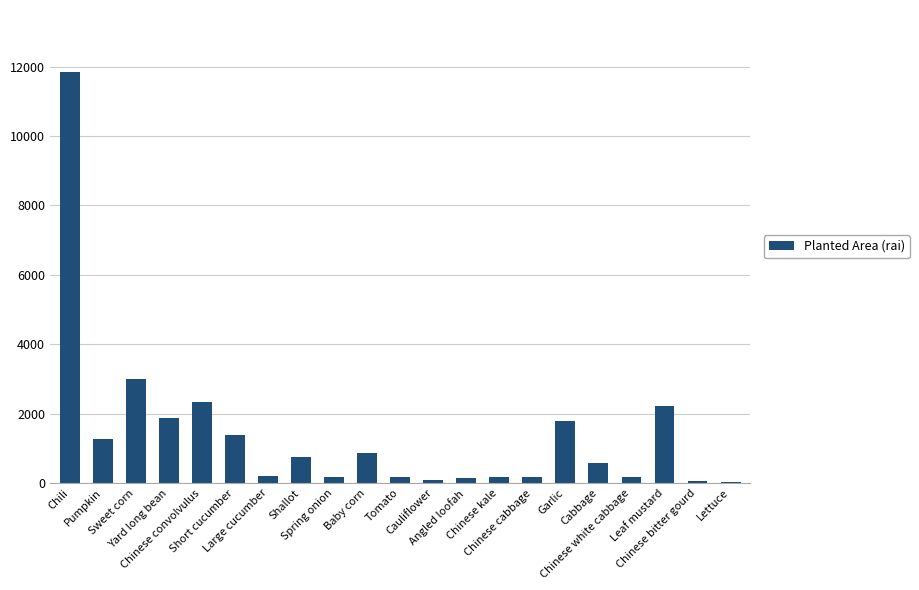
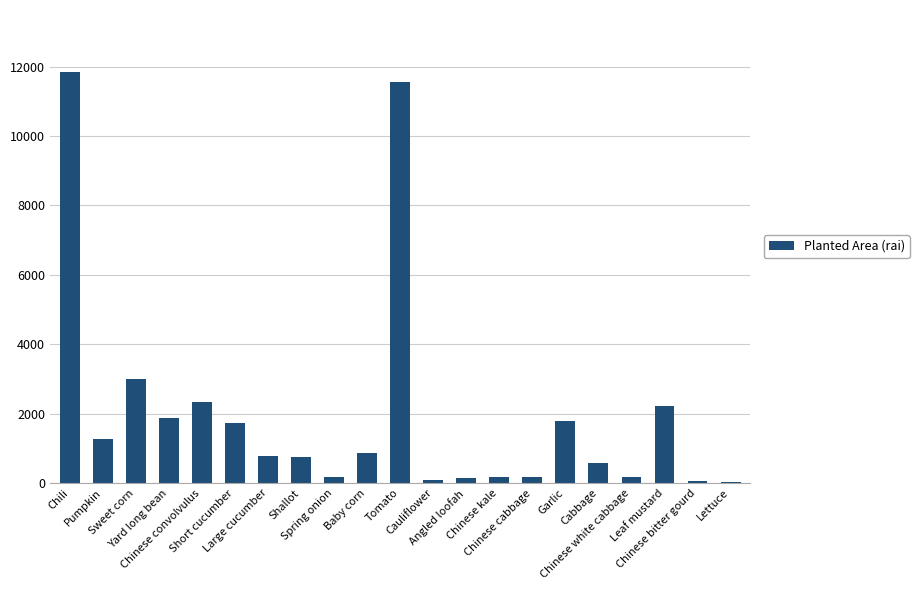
  {
    "Chili": 11900,
    "Pumpkin": 1300,
    "Sweet corn": 3000,
    "Yard long bean": 1900,
    "Chinese convolvulus": 2300,
-   "Short cucumber": 1400,
-   "Large cucumber": 200,
+   "Short cucumber": 1700,
+   "Large cucumber": 800,
    "Shallot": 700,
    "Spring onion": 200,
    "Baby corn": 900,
-   "Tomato": 200,
+   "Tomato": 11500,
    "Cauliflower": 100,
    "Angled loofah": 100,
    "Chinese kale": 200,
    "Chinese cabbage": 200,
    "Garlic": 1800,
    "Cabbage": 600,
    "Chinese white cabbage": 200,
    "Leaf mustard": 2200
  }
